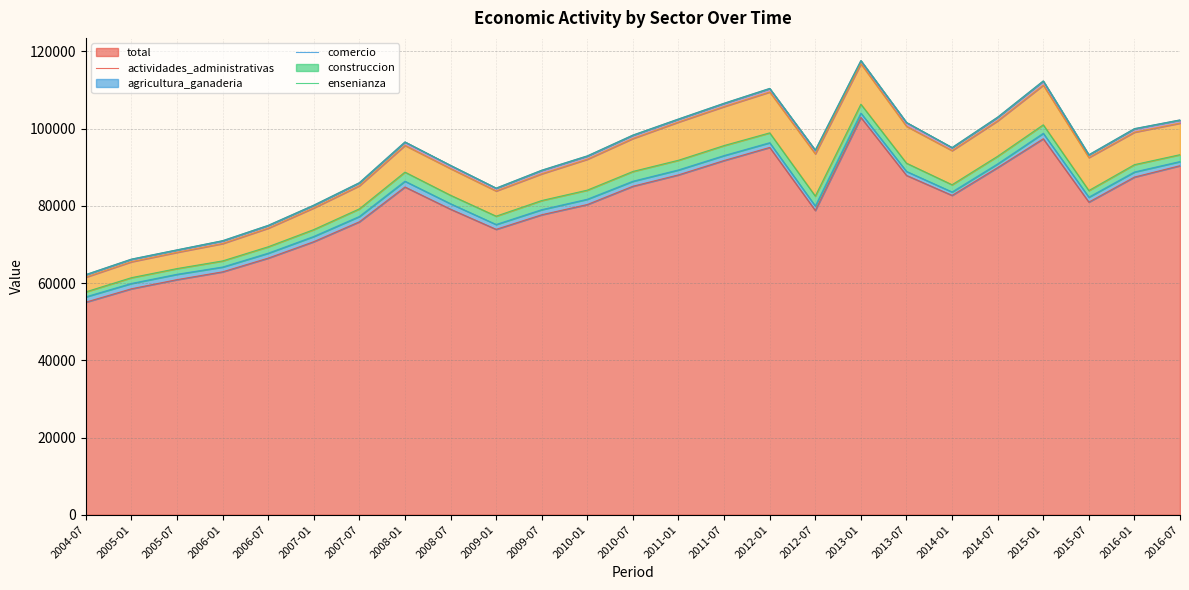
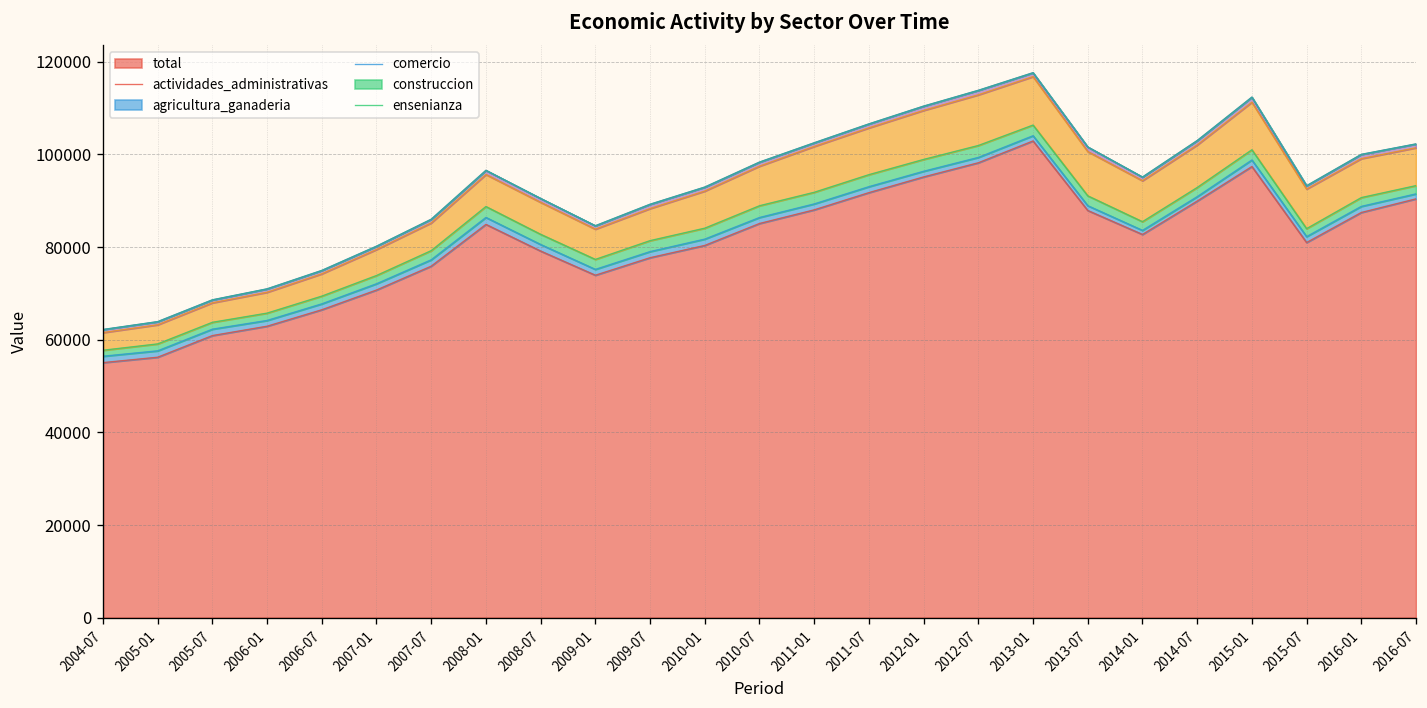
  {
    "total": {
      "2004-07": 55000,
-     "2005-01": 59000,
+     "2005-01": 56000,
      "2005-07": 61000,
      "2006-01": 63000,
      "2006-07": 66000,
      "2007-01": 71000,
      "2007-07": 76000,
      "2008-01": 85000,
      "2008-07": 79000,
      "2009-01": 74000,
      "2009-07": 78000,
      "2010-01": 80000,
      "2010-07": 85000,
      "2011-01": 88000,
      "2011-07": 92000,
      "2012-01": 95000,
-     "2012-07": 79000,
+     "2012-07": 98000,
      "2013-01": 103000,
      "2013-07": 88000,
      "2014-01": 83000,
      "2014-07": 90000,
      "2015-01": 97000,
      "2015-07": 81000,
      "2016-01": 87000,
      "2016-07": 90000
    }
  }
